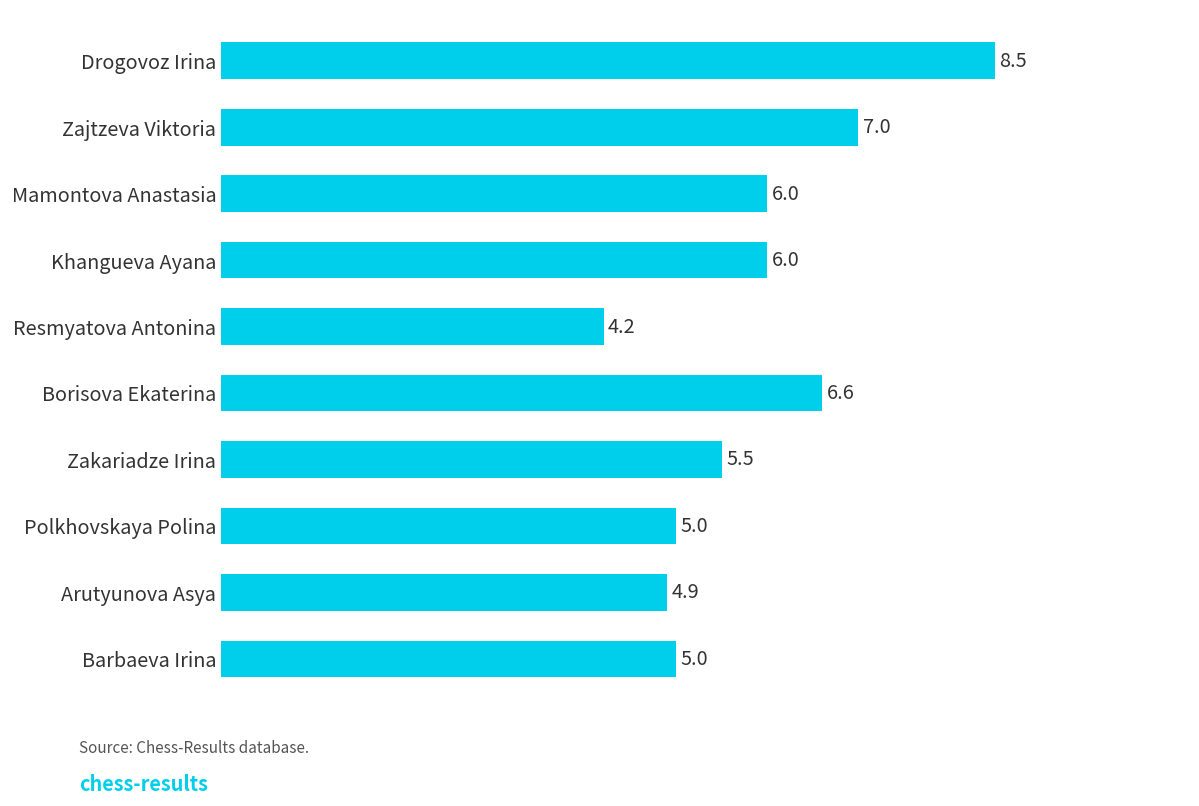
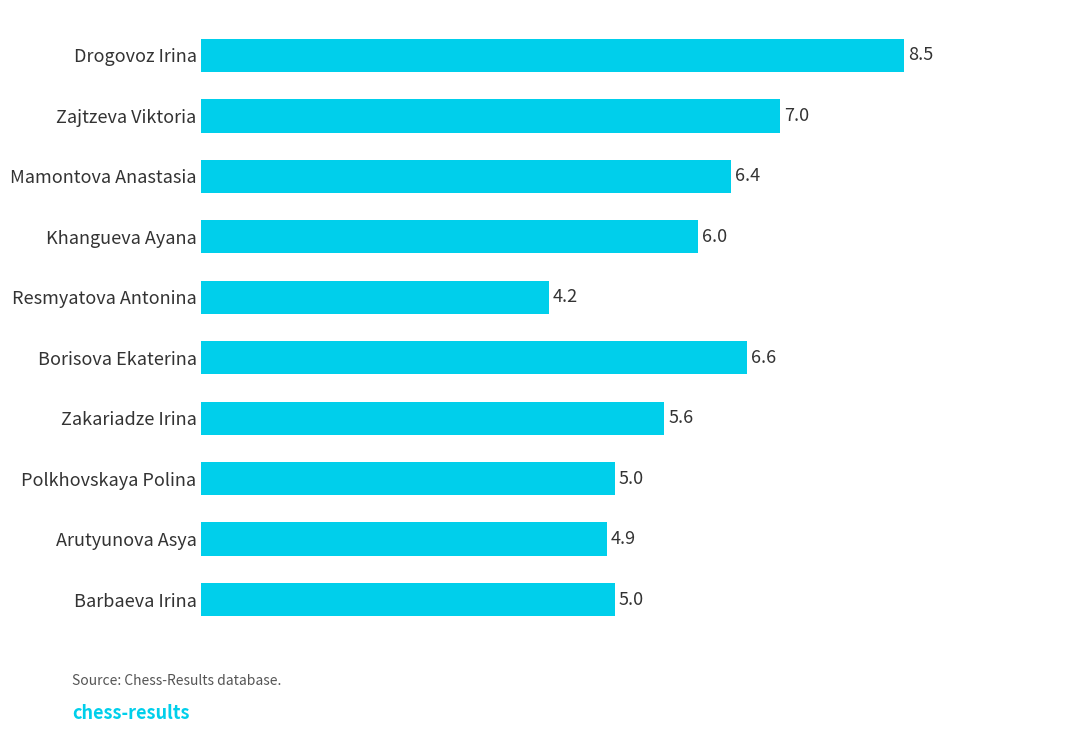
  {
    "Drogovoz Irina": 8.5,
    "Zajtzeva Viktoria": 7.0,
-   "Mamontova Anastasia": 6.0,
+   "Mamontova Anastasia": 6.4,
    "Khangueva Ayana": 6.0,
    "Resmyatova Antonina": 4.2,
    "Borisova Ekaterina": 6.6,
-   "Zakariadze Irina": 5.5,
+   "Zakariadze Irina": 5.6,
    "Polkhovskaya Polina": 5.0,
    "Arutyunova Asya": 4.9,
    "Barbaeva Irina": 5.0
  }
